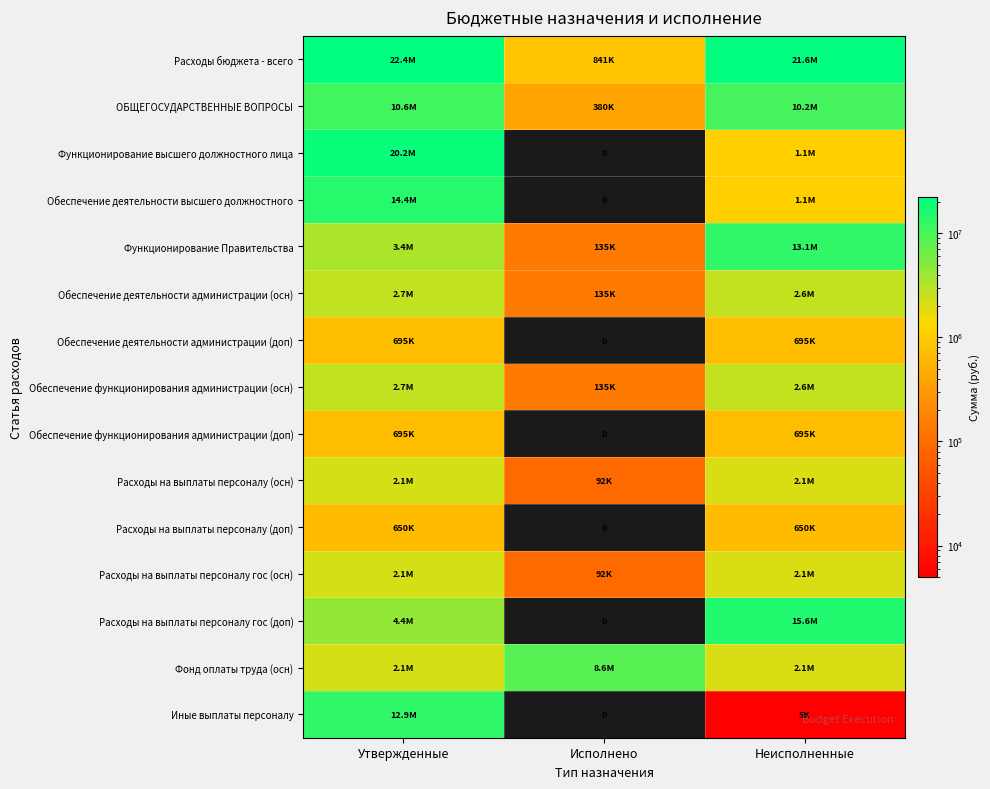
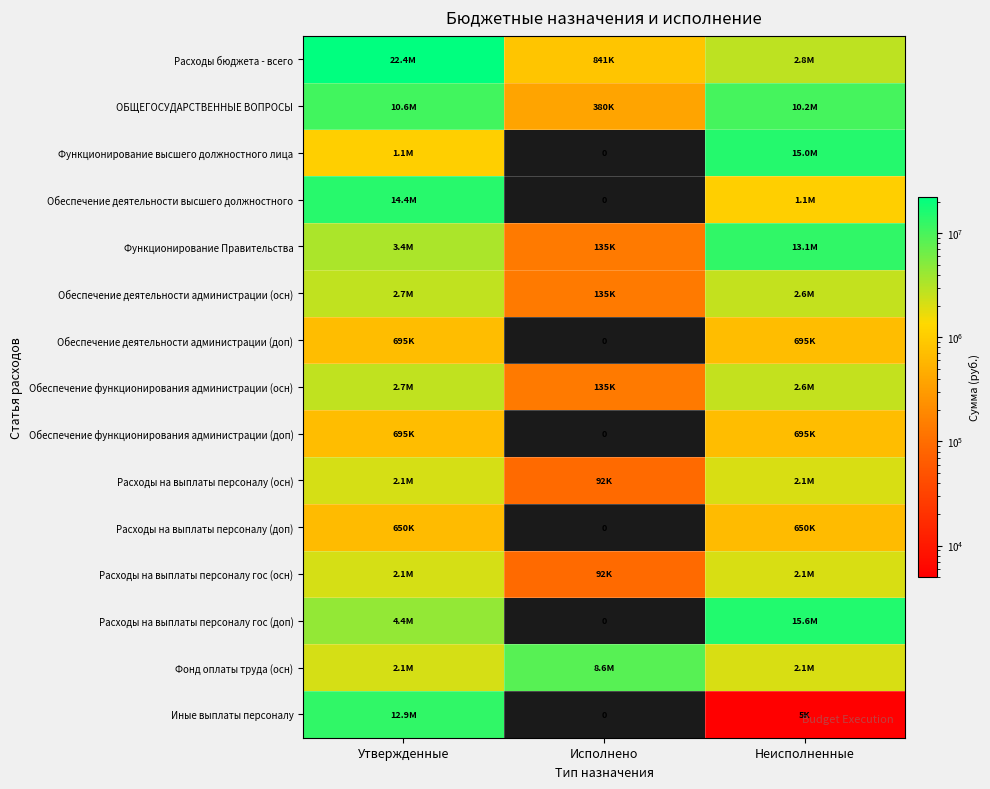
  {
    "Расходы бюджета - всего": {
      "Утвержденные": "22.4M",
      "Исполнено": "841K",
-     "Неисполненные": "21.6M"
+     "Неисполненные": "2.8M"
    },
    "ОБЩЕГОСУДАРСТВЕННЫЕ ВОПРОСЫ": {
      "Утвержденные": "10.6M",
      "Исполнено": "380K",
      "Неисполненные": "10.2M"
    },
    "Функционирование высшего должностного лица": {
-     "Утвержденные": "20.2M",
-     "Неисполненные": "1.1M"
+     "Утвержденные": "1.1M",
+     "Неисполненные": "15.0M"
    },
    "Обеспечение деятельности высшего должностного": {
      "Утвержденные": "14.4M",
      "Неисполненные": "1.1M"
    },
    "Функционирование Правительства": {
      "Утвержденные": "3.4M",
      "Исполнено": "135K",
      "Неисполненные": "13.1M"
    },
    "Обеспечение деятельности администрации (осн)": {
      "Утвержденные": "2.7M",
      "Исполнено": "135K",
      "Неисполненные": "2.6M"
    },
    "Обеспечение деятельности администрации (доп)": {
      "Утвержденные": "695K",
      "Неисполненные": "695K"
    },
    "Обеспечение функционирования администрации (осн)": {
      "Утвержденные": "2.7M",
      "Исполнено": "135K",
      "Неисполненные": "2.6M"
    },
    "Обеспечение функционирования администрации (доп)": {
      "Утвержденные": "695K",
      "Неисполненные": "695K"
    },
    "Расходы на выплаты персоналу (осн)": {
      "Утвержденные": "2.1M",
      "Исполнено": "92K",
      "Неисполненные": "2.1M"
    },
    "Расходы на выплаты персоналу (доп)": {
      "Утвержденные": "650K",
      "Неисполненные": "650K"
    },
    "Расходы на выплаты персоналу гос (осн)": {
      "Утвержденные": "2.1M",
      "Исполнено": "92K",
      "Неисполненные": "2.1M"
    },
    "Расходы на выплаты персоналу гос (доп)": {
      "Утвержденные": "4.4M",
      "Неисполненные": "15.6M"
    },
    "Фонд оплаты труда (осн)": {
      "Утвержденные": "2.1M",
      "Исполнено": "8.6M",
      "Неисполненные": "2.1M"
    },
    "Иные выплаты персоналу": {
      "Утвержденные": "12.9M"
    }
  }
